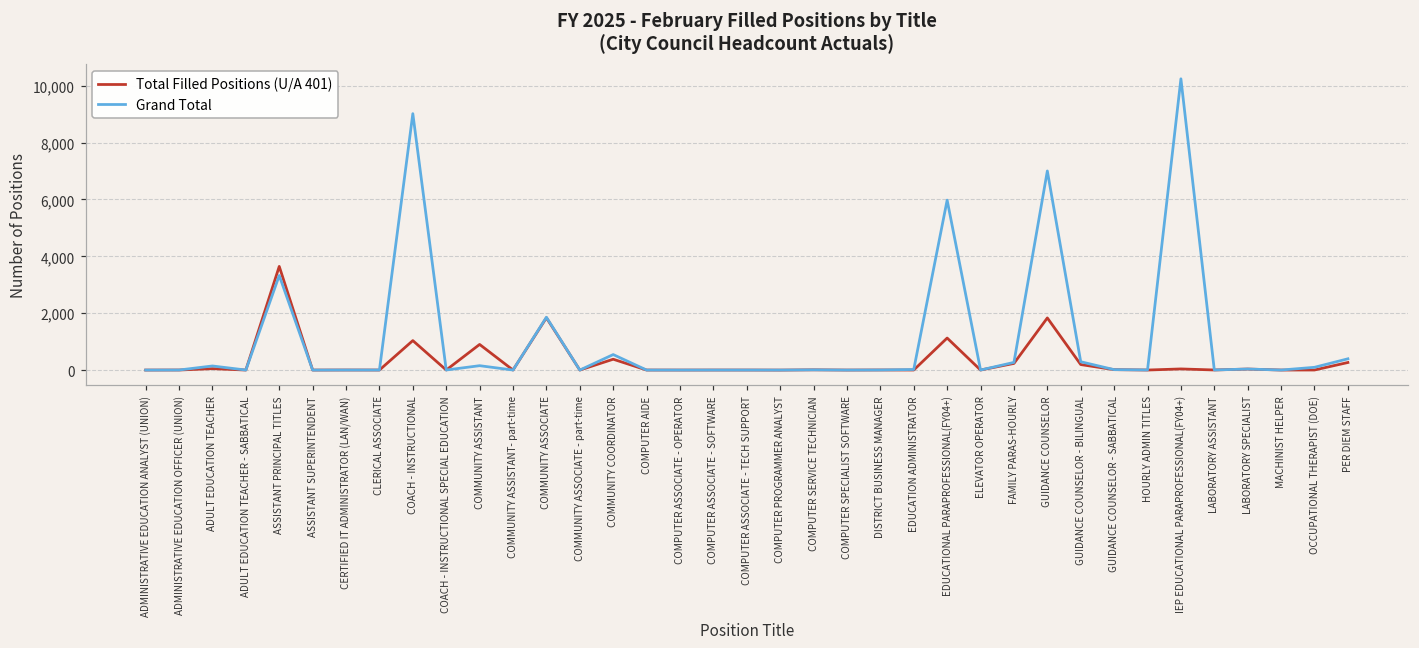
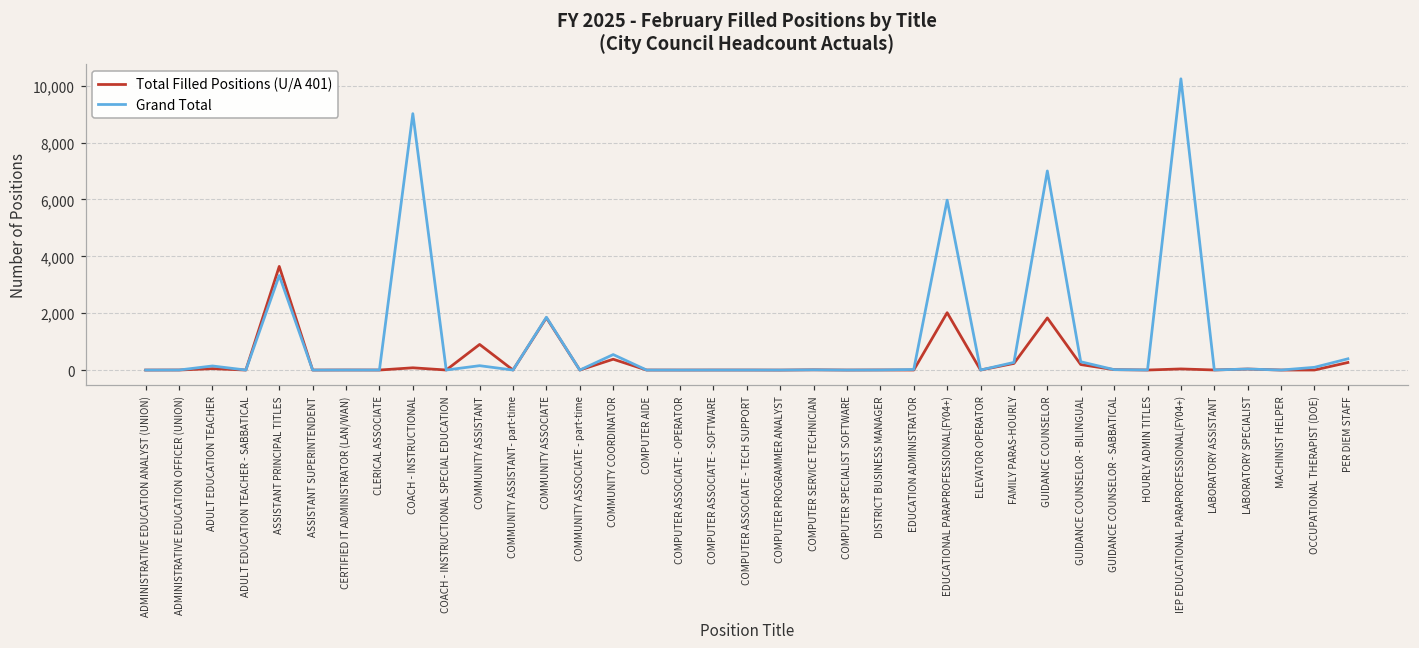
  {
    "Total Filled Positions (U/A 401)": {
      "ASSISTANT PRINCIPAL TITLES": "3,600",
-     "COACH - INSTRUCTIONAL": "1,000",
+     "COACH - INSTRUCTIONAL": "100",
      "COMMUNITY ASSISTANT": "900",
      "COMMUNITY COORDINATOR": "400",
-     "EDUCATIONAL PARAPROFESSIONAL(FY04+)": "1,100",
+     "EDUCATIONAL PARAPROFESSIONAL(FY04+)": "2,000",
      "GUIDANCE COUNSELOR": "1,800",
      "IEP EDUCATIONAL PARAPROFESSIONAL(FY04+)": "0",
      "PER DIEM STAFF": "300"
    },
    "Grand Total": {
      "ASSISTANT PRINCIPAL TITLES": "3,300",
      "COACH - INSTRUCTIONAL": "9,000",
      "COMMUNITY ASSISTANT": "200",
      "COMMUNITY COORDINATOR": "500",
      "EDUCATIONAL PARAPROFESSIONAL(FY04+)": "6,000",
      "GUIDANCE COUNSELOR": "7,000",
      "IEP EDUCATIONAL PARAPROFESSIONAL(FY04+)": "10,200",
      "PER DIEM STAFF": "400"
    }
  }
